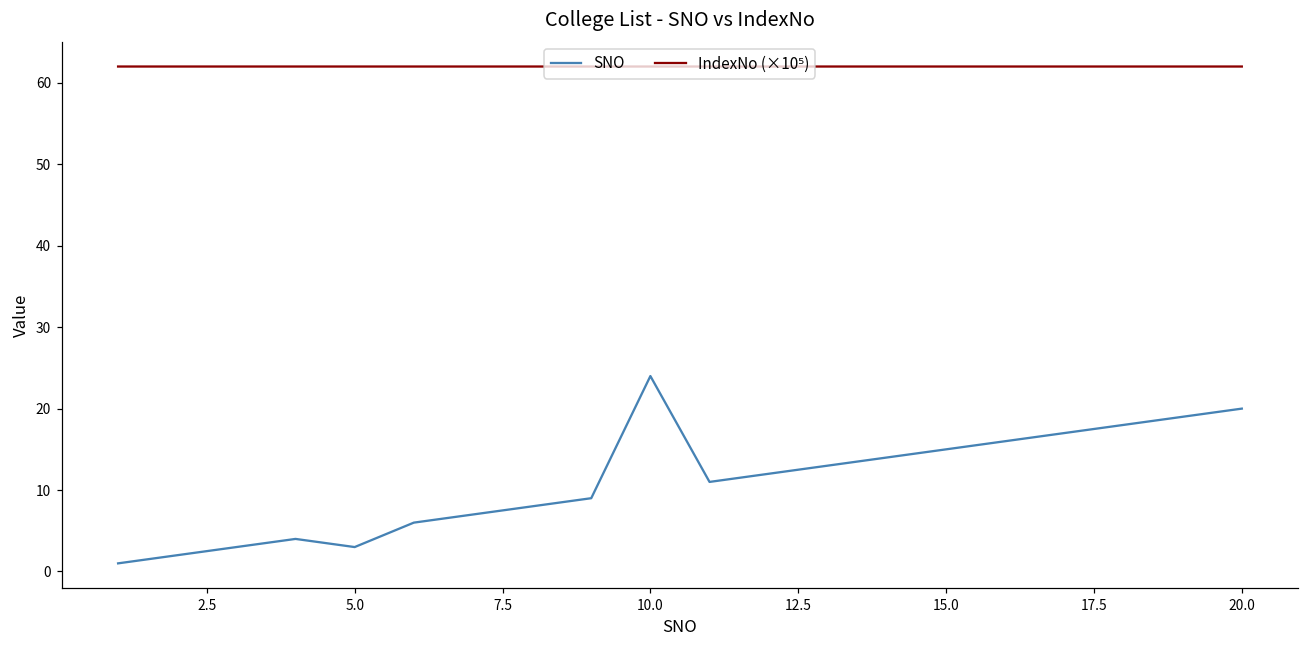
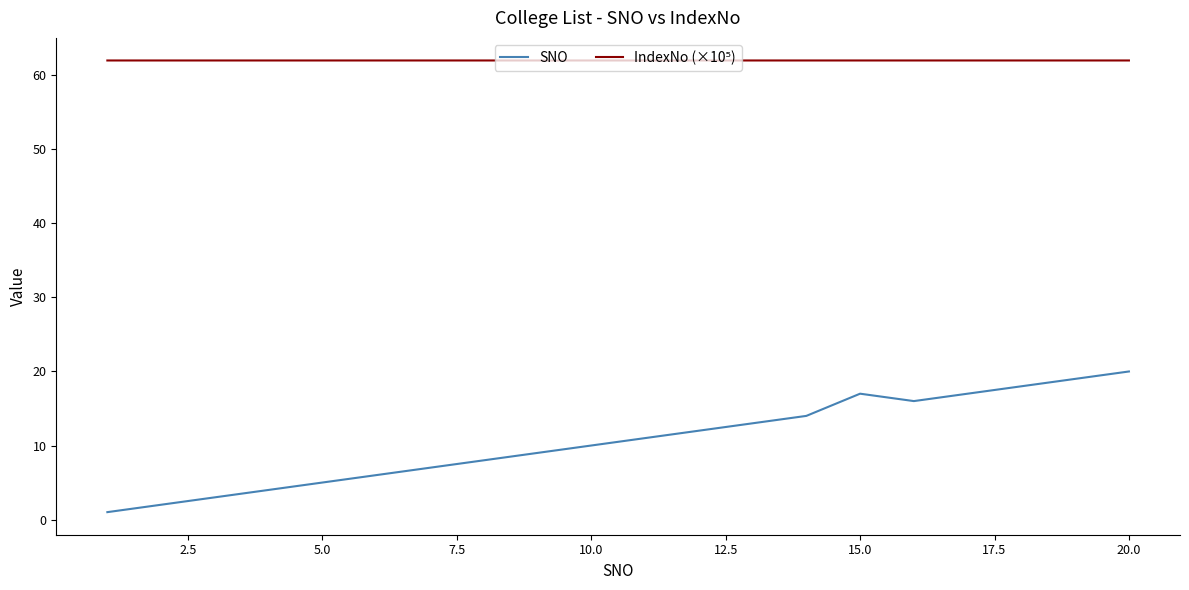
  {
    "SNO": {
-     "5.0": 3,
-     "10.0": 24,
-     "15.0": 15,
+     "5.0": 5,
+     "10.0": 10,
+     "15.0": 17,
      "20.0": 20
    },
    "IndexNo (×10⁵)": {
      "5.0": 62,
      "15.0": 62,
      "20.0": 62
    }
  }
